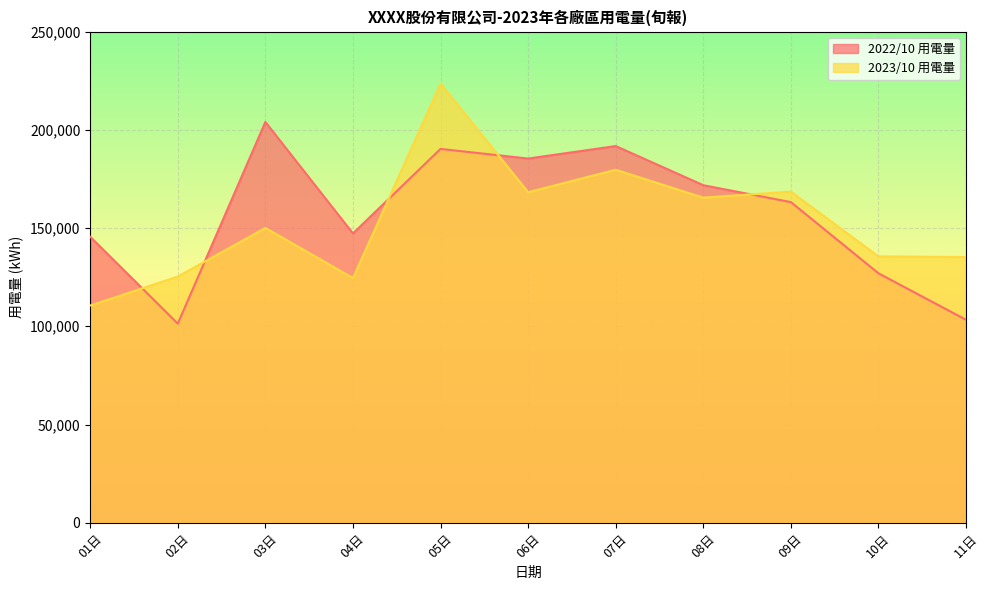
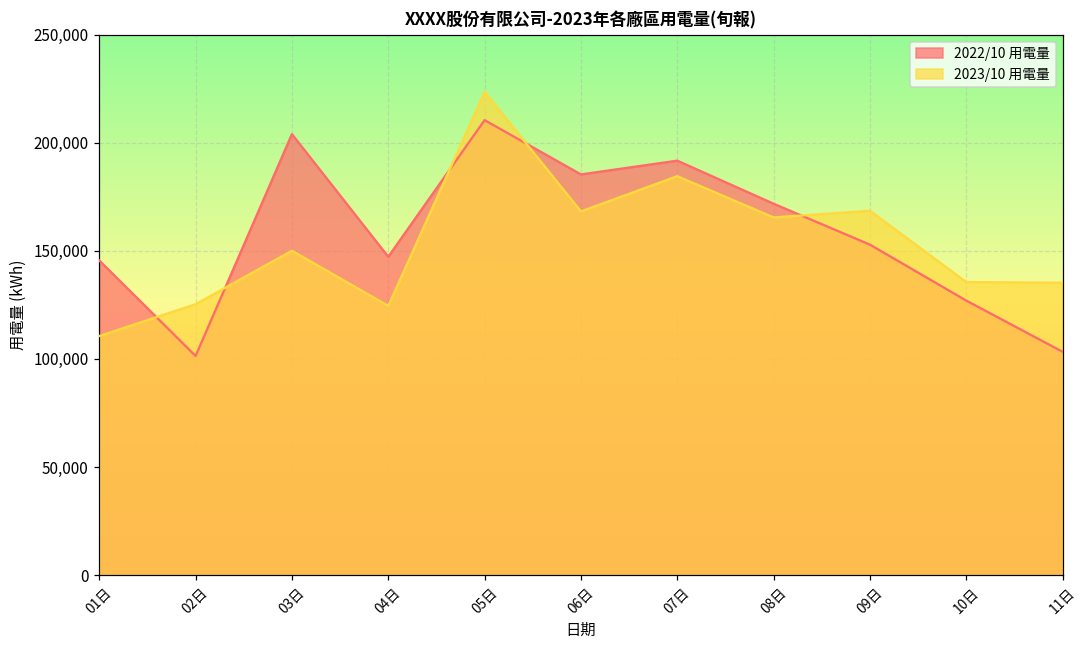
  {
    "2022/10 用電量": {
      "01日": "146,000",
      "02日": "101,000",
      "03日": "204,000",
      "04日": "147,000",
-     "05日": "190,000",
+     "05日": "210,000",
      "06日": "185,000",
      "07日": "192,000",
      "08日": "172,000",
-     "09日": "163,000",
+     "09日": "153,000",
      "10日": "127,000",
      "11日": "103,000"
    },
    "2023/10 用電量": {
      "01日": "111,000",
      "02日": "125,000",
      "03日": "150,000",
      "04日": "125,000",
      "05日": "224,000",
      "06日": "168,000",
-     "07日": "180,000",
+     "07日": "185,000",
      "08日": "165,000",
      "09日": "169,000",
      "10日": "136,000",
      "11日": "135,000"
    }
  }
